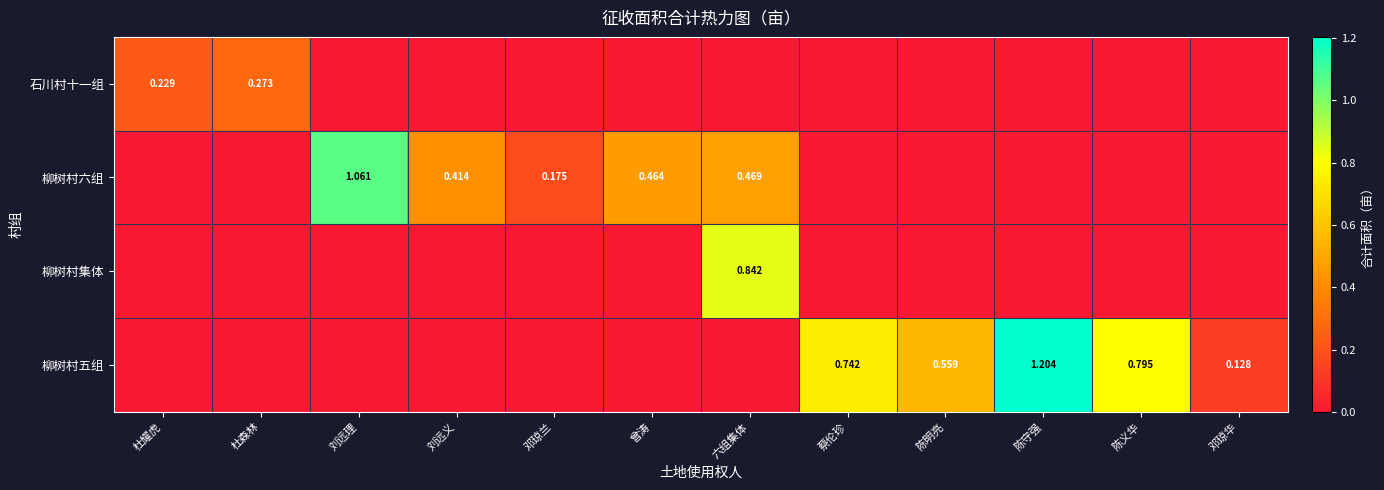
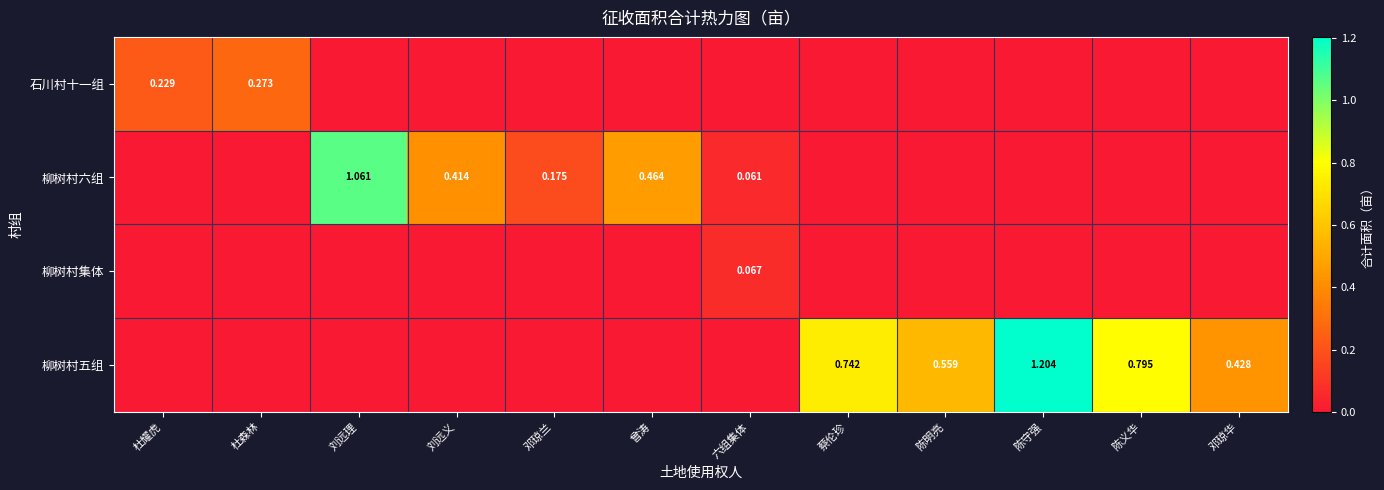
  {
    "石川村十一组": {
      "杜耀虎": 0.229,
      "杜森林": 0.273
    },
    "柳树村六组": {
      "刘远理": 1.061,
      "刘远义": 0.414,
      "邓琼兰": 0.175,
      "曾涛": 0.464,
-     "六组集体": 0.469
+     "六组集体": 0.061
    },
    "柳树村集体": {
-     "六组集体": 0.842
+     "六组集体": 0.067
    },
    "柳树村五组": {
      "蔡伦珍": 0.742,
      "陈明亮": 0.559,
      "陈守强": 1.204,
      "陈义华": 0.795,
-     "邓琼华": 0.128
+     "邓琼华": 0.428
    }
  }
